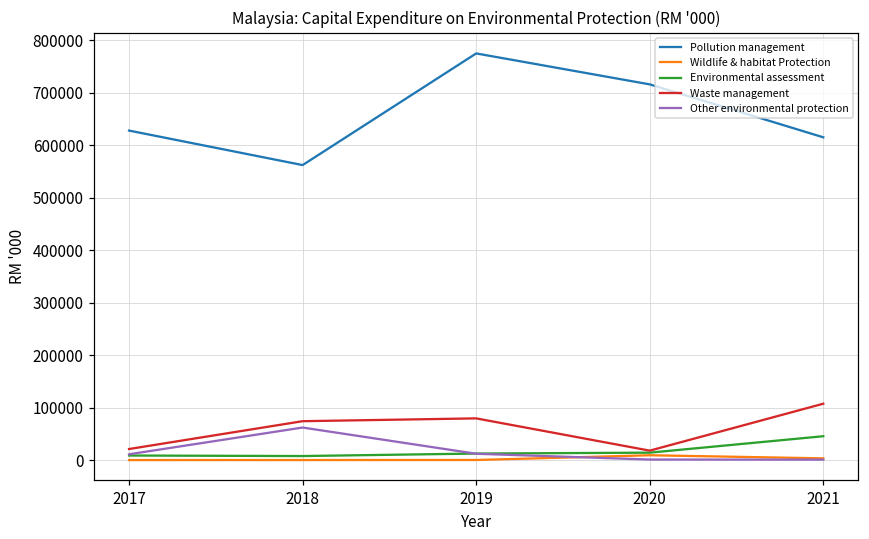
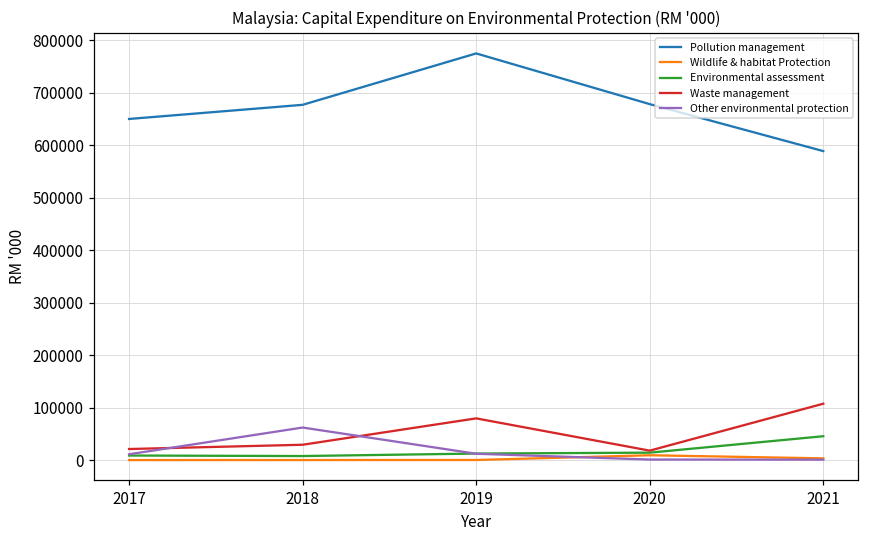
  {
    "Pollution management": {
-     "2017": 630000,
-     "2018": 560000,
+     "2017": 650000,
+     "2018": 680000,
      "2019": 780000,
-     "2020": 720000,
-     "2021": 620000
+     "2020": 680000,
+     "2021": 590000
    },
    "Wildlife & habitat Protection": {
      "2017": 0,
      "2018": 0,
      "2019": 0
    },
    "Environmental assessment": {
      "2018": 10000,
      "2021": 50000
    },
    "Waste management": {
      "2017": 20000,
-     "2018": 70000,
+     "2018": 30000,
      "2019": 80000,
      "2021": 110000
    },
    "Other environmental protection": {
      "2018": 60000,
      "2020": 0
    }
  }
